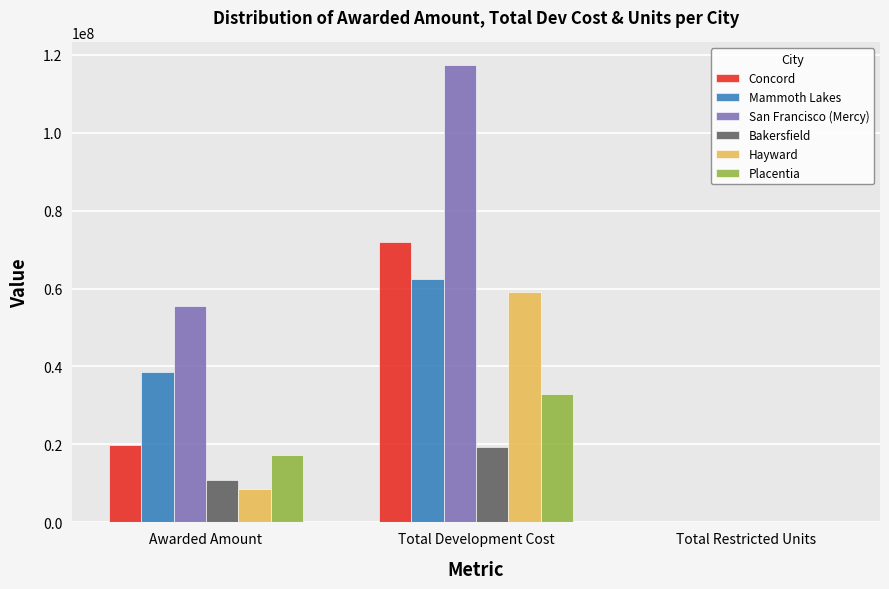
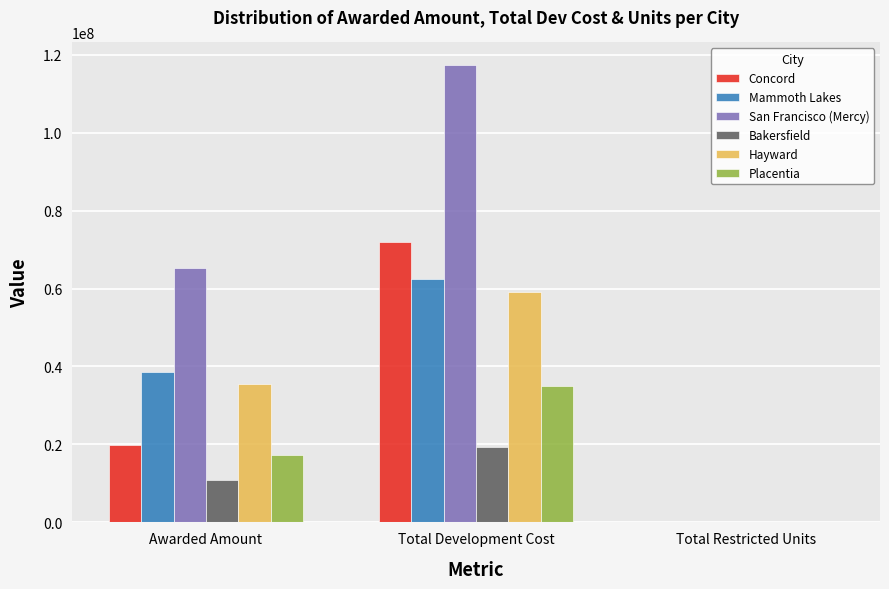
  {
    "Concord": {
      "Awarded Amount": 20000000,
      "Total Development Cost": 72000000
    },
    "Mammoth Lakes": {
      "Awarded Amount": 39000000,
      "Total Development Cost": 62000000
    },
    "San Francisco (Mercy)": {
-     "Awarded Amount": 56000000,
+     "Awarded Amount": 65000000,
      "Total Development Cost": 117000000
    },
    "Bakersfield": {
      "Awarded Amount": 11000000,
      "Total Development Cost": 19000000
    },
    "Hayward": {
-     "Awarded Amount": 9000000,
+     "Awarded Amount": 36000000,
      "Total Development Cost": 59000000
    },
    "Placentia": {
      "Awarded Amount": 17000000,
-     "Total Development Cost": 33000000
+     "Total Development Cost": 35000000
    }
  }
